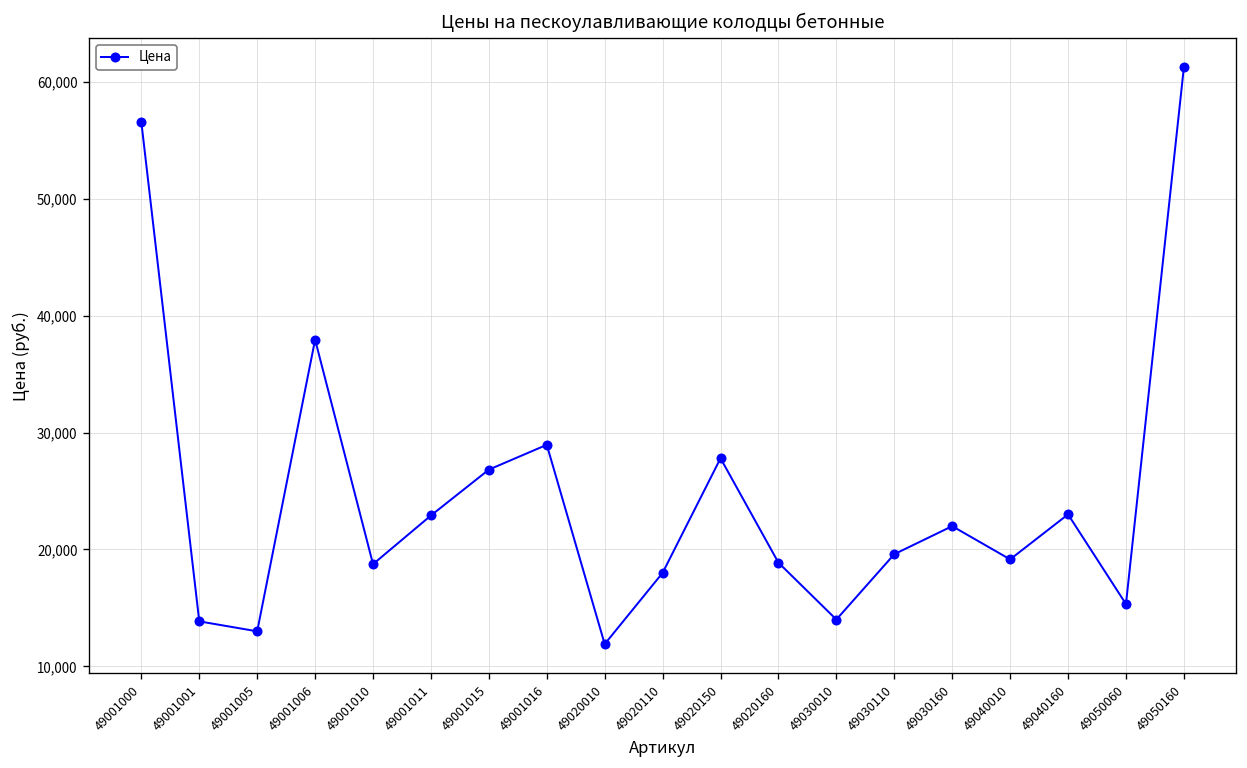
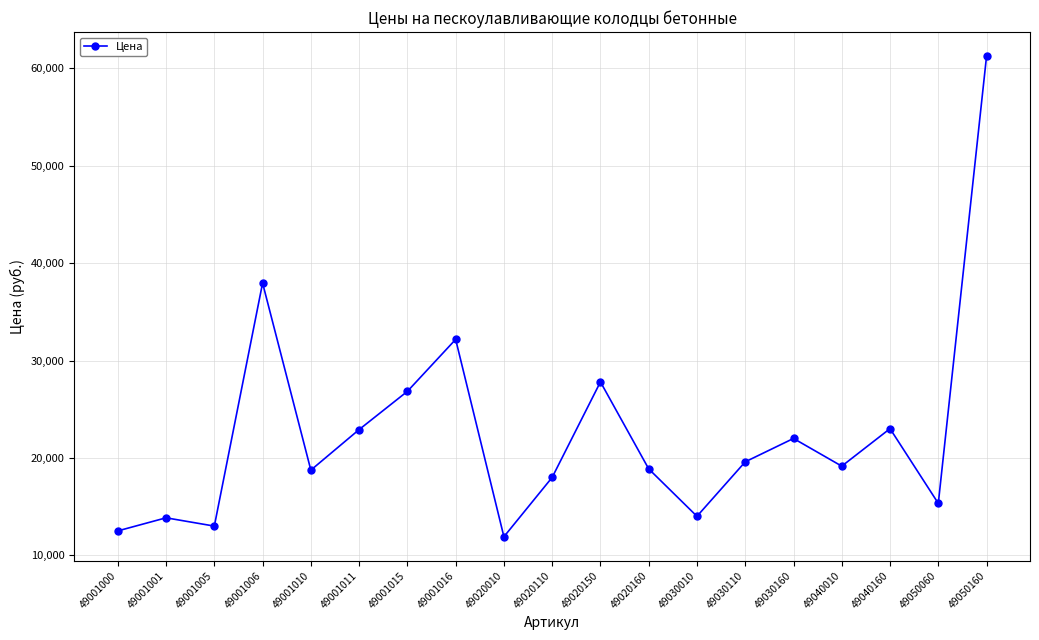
  {
-   "49001000": "57,000",
+   "49001000": "13,000",
    "49001001": "14,000",
    "49001005": "13,000",
    "49001006": "38,000",
    "49001010": "19,000",
    "49001011": "23,000",
    "49001015": "27,000",
-   "49001016": "29,000",
+   "49001016": "32,000",
    "49020010": "12,000",
    "49020110": "18,000",
    "49020150": "28,000",
    "49020160": "19,000",
    "49030010": "14,000",
    "49030110": "20,000",
    "49030160": "22,000",
    "49040010": "19,000",
    "49040160": "23,000",
    "49050060": "15,000",
    "49050160": "61,000"
  }
